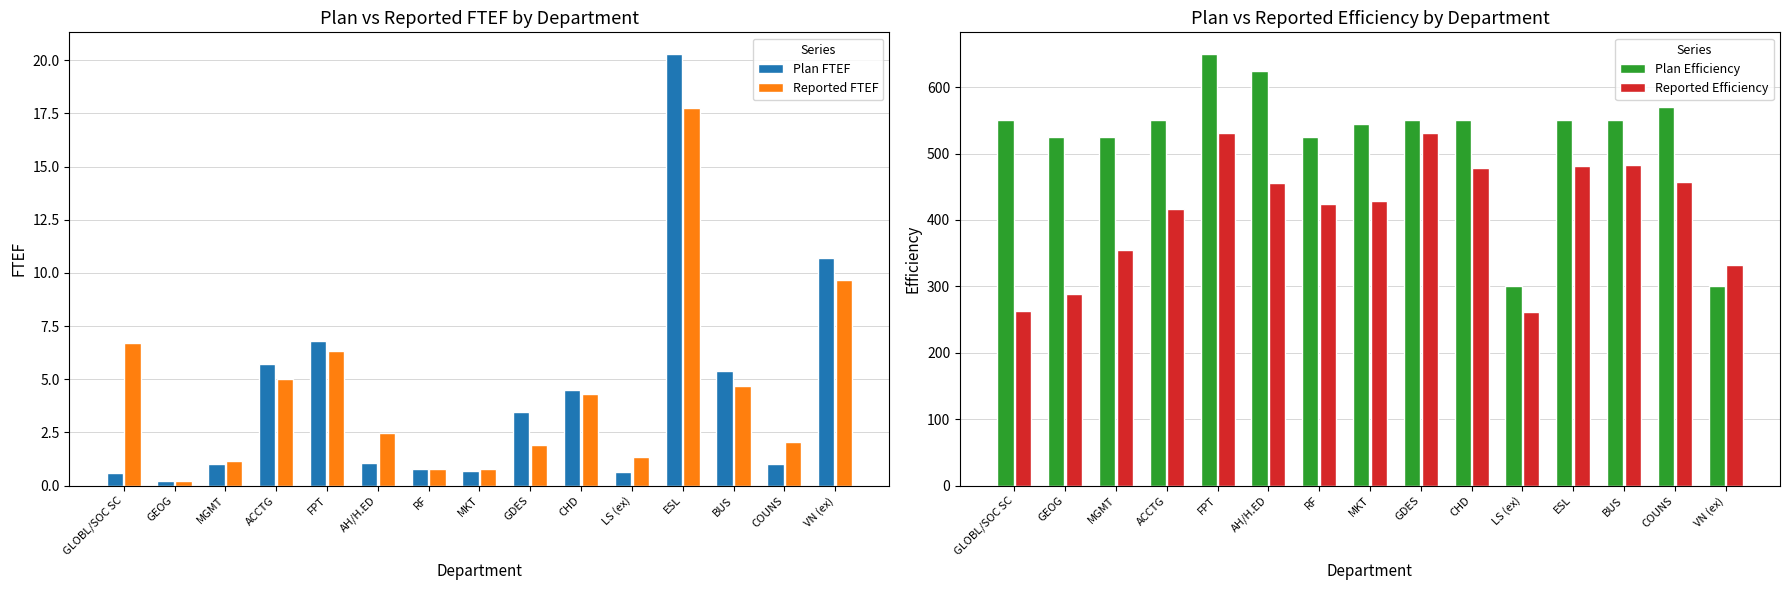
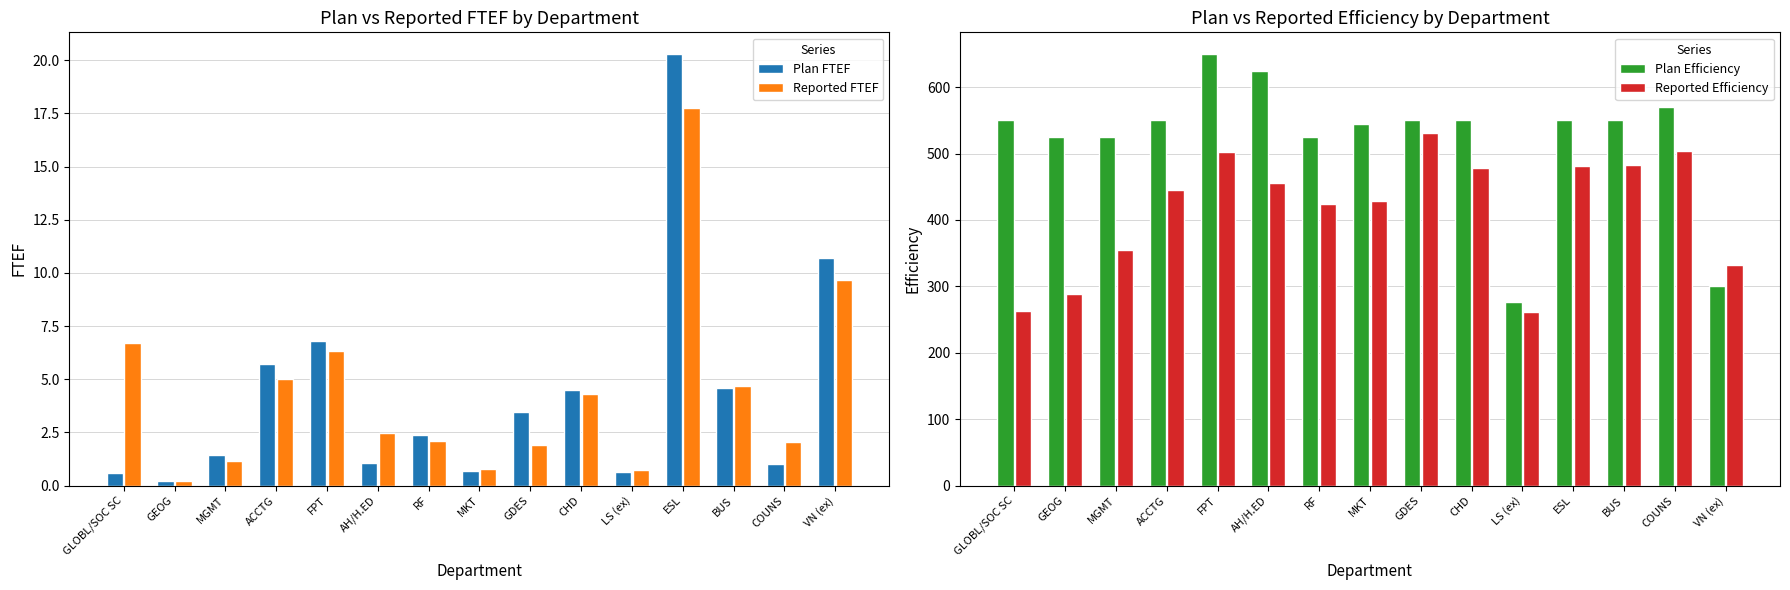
  {
    "Plan vs Reported FTEF by Department": {
      "Plan FTEF": {
        "GLOBL/SOC SC": 0.6,
        "GEOG": 0.2,
-       "MGMT": 1.0,
+       "MGMT": 1.4,
        "ACCTG": 5.7,
        "FPT": 6.8,
        "AH/H.ED": 1.1,
-       "RF": 0.8,
+       "RF": 2.4,
        "MKT": 0.7,
        "GDES": 3.5,
        "CHD": 4.5,
        "LS (ex)": 0.6,
        "ESL": 20.3,
-       "BUS": 5.4,
+       "BUS": 4.6,
        "COUNS": 1.0,
        "VN (ex)": 10.7
      },
      "Reported FTEF": {
        "GLOBL/SOC SC": 6.7,
        "GEOG": 0.2,
        "MGMT": 1.2,
        "ACCTG": 5.0,
        "FPT": 6.3,
        "AH/H.ED": 2.5,
-       "RF": 0.8,
+       "RF": 2.1,
        "MKT": 0.8,
        "GDES": 1.9,
        "CHD": 4.3,
-       "LS (ex)": 1.4,
+       "LS (ex)": 0.7,
        "ESL": 17.8,
        "BUS": 4.7,
        "COUNS": 2.0,
        "VN (ex)": 9.7
      }
    },
    "Plan vs Reported Efficiency by Department": {
      "Plan Efficiency": {
        "GLOBL/SOC SC": 550,
        "GEOG": 530,
        "MGMT": 530,
        "ACCTG": 550,
        "FPT": 650,
        "AH/H.ED": 630,
        "RF": 530,
        "MKT": 540,
        "GDES": 550,
        "CHD": 550,
-       "LS (ex)": 300,
+       "LS (ex)": 280,
        "ESL": 550,
        "BUS": 550,
        "COUNS": 570,
        "VN (ex)": 300
      },
      "Reported Efficiency": {
        "GLOBL/SOC SC": 260,
        "GEOG": 290,
        "MGMT": 360,
-       "ACCTG": 420,
-       "FPT": 530,
+       "ACCTG": 440,
+       "FPT": 500,
        "AH/H.ED": 460,
        "RF": 420,
        "MKT": 430,
        "GDES": 530,
        "CHD": 480,
        "LS (ex)": 260,
        "ESL": 480,
        "BUS": 480,
-       "COUNS": 460,
+       "COUNS": 500,
        "VN (ex)": 330
      }
    }
  }
